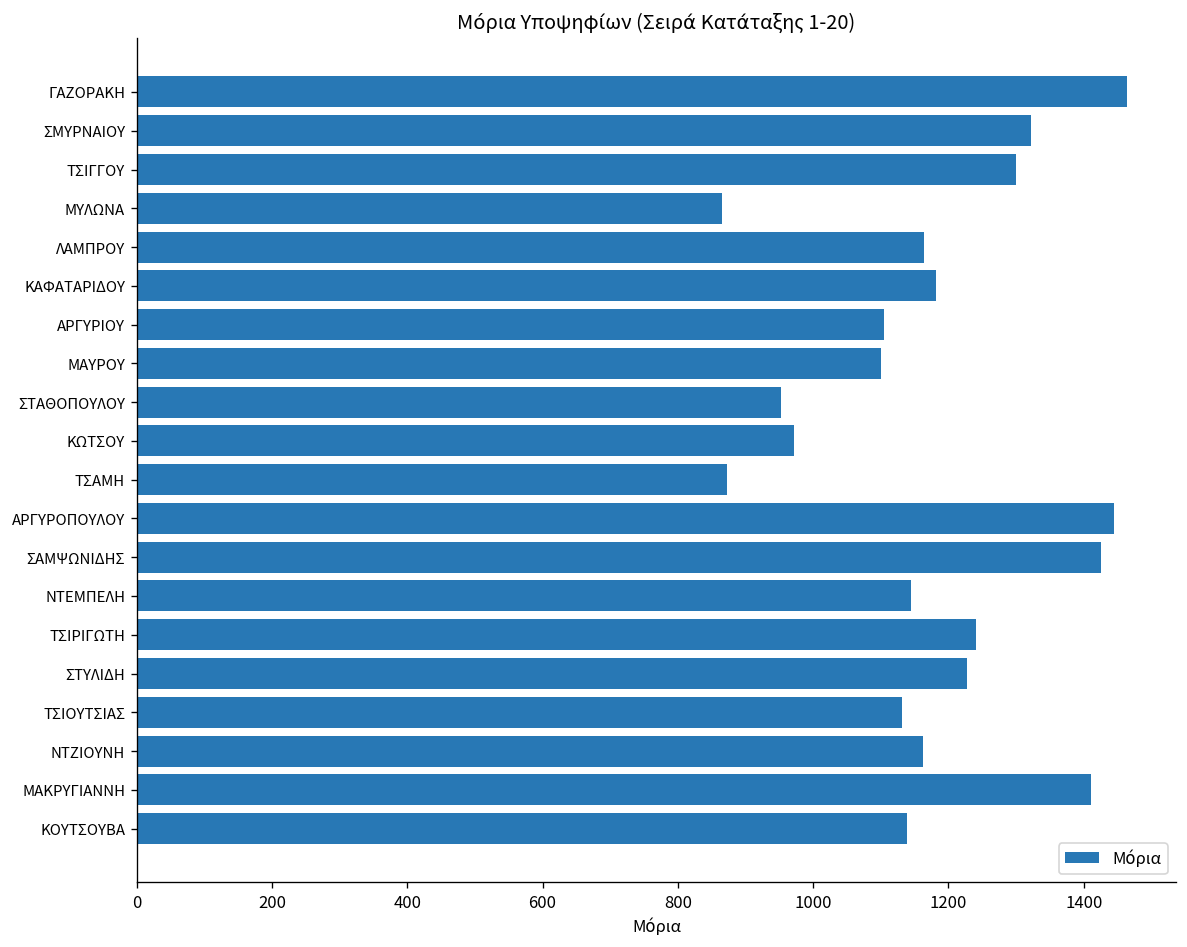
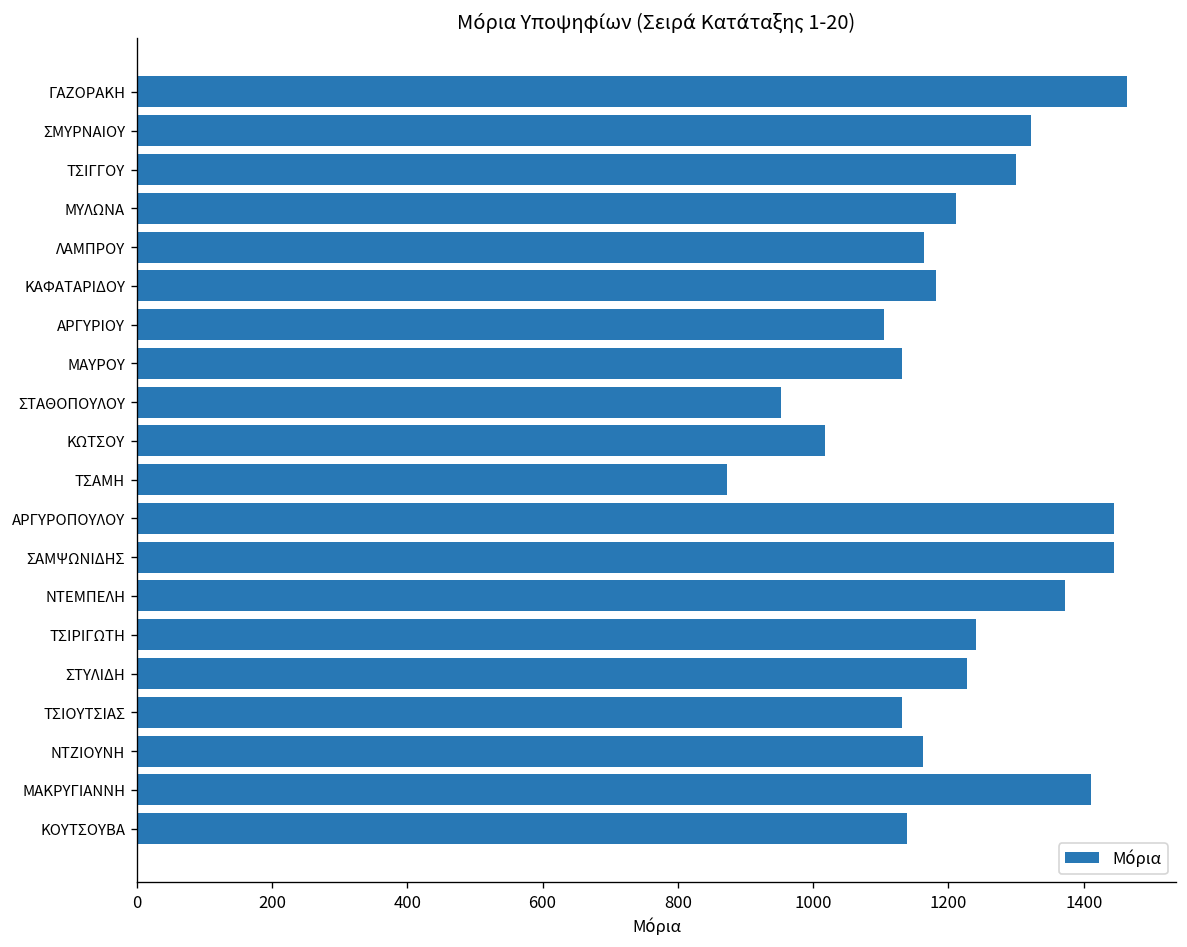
  {
    "ΓΑΖΟΡΑΚΗ": 1460,
    "ΣΜΥΡΝΑΙΟΥ": 1320,
    "ΤΣΙΓΓΟΥ": 1300,
-   "ΜΥΛΩΝΑ": 870,
+   "ΜΥΛΩΝΑ": 1210,
    "ΛΑΜΠΡΟΥ": 1160,
    "ΚΑΦΑΤΑΡΙΔΟΥ": 1180,
    "ΑΡΓΥΡΙΟΥ": 1100,
-   "ΜΑΥΡΟΥ": 1100,
+   "ΜΑΥΡΟΥ": 1130,
    "ΣΤΑΘΟΠΟΥΛΟΥ": 950,
-   "ΚΩΤΣΟΥ": 970,
+   "ΚΩΤΣΟΥ": 1020,
    "ΤΣΑΜΗ": 870,
    "ΑΡΓΥΡΟΠΟΥΛΟΥ": 1450,
-   "ΣΑΜΨΩΝΙΔΗΣ": 1430,
-   "ΝΤΕΜΠΕΛΗ": 1150,
+   "ΣΑΜΨΩΝΙΔΗΣ": 1440,
+   "ΝΤΕΜΠΕΛΗ": 1370,
    "ΤΣΙΡΙΓΩΤΗ": 1240,
    "ΣΤΥΛΙΔΗ": 1230,
    "ΤΣΙΟΥΤΣΙΑΣ": 1130,
    "ΝΤΖΙΟΥΝΗ": 1160,
    "ΜΑΚΡΥΓΙΑΝΝΗ": 1410,
    "ΚΟΥΤΣΟΥΒΑ": 1140
  }
